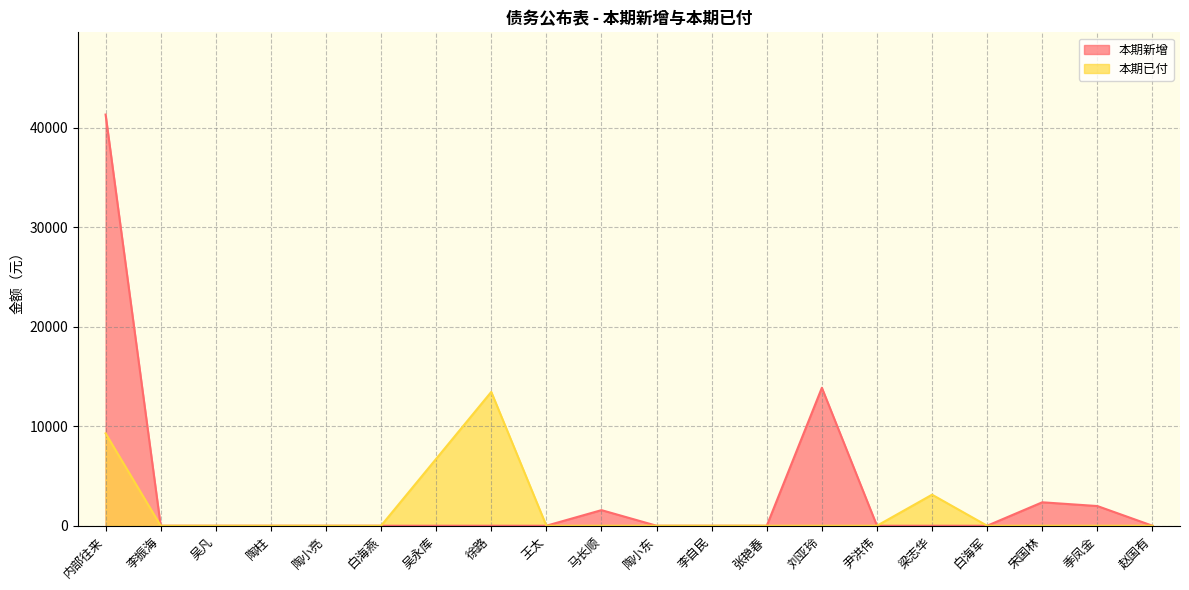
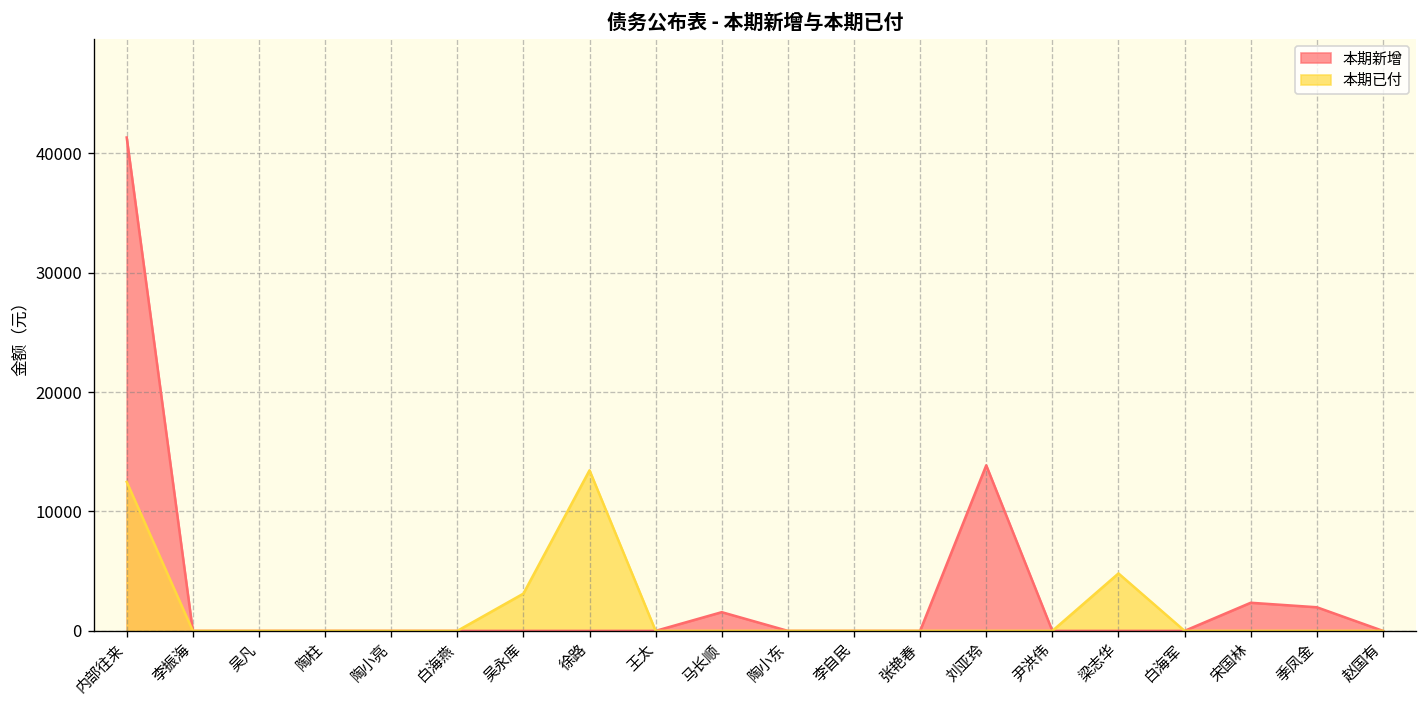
  {
    "本期新增": {
      "内部往来": 41000,
      "吴永库": 0,
      "徐路": 0,
      "马长顺": 2000,
      "刘亚玲": 14000,
      "梁志华": 0,
      "宋国林": 2000,
      "季凤金": 2000
    },
    "本期已付": {
-     "内部往来": 9000,
-     "吴永库": 7000,
+     "内部往来": 12000,
+     "吴永库": 3000,
      "徐路": 13000,
      "马长顺": 0,
      "刘亚玲": 0,
-     "梁志华": 3000,
+     "梁志华": 5000,
      "宋国林": 0,
      "季凤金": 0
    }
  }
